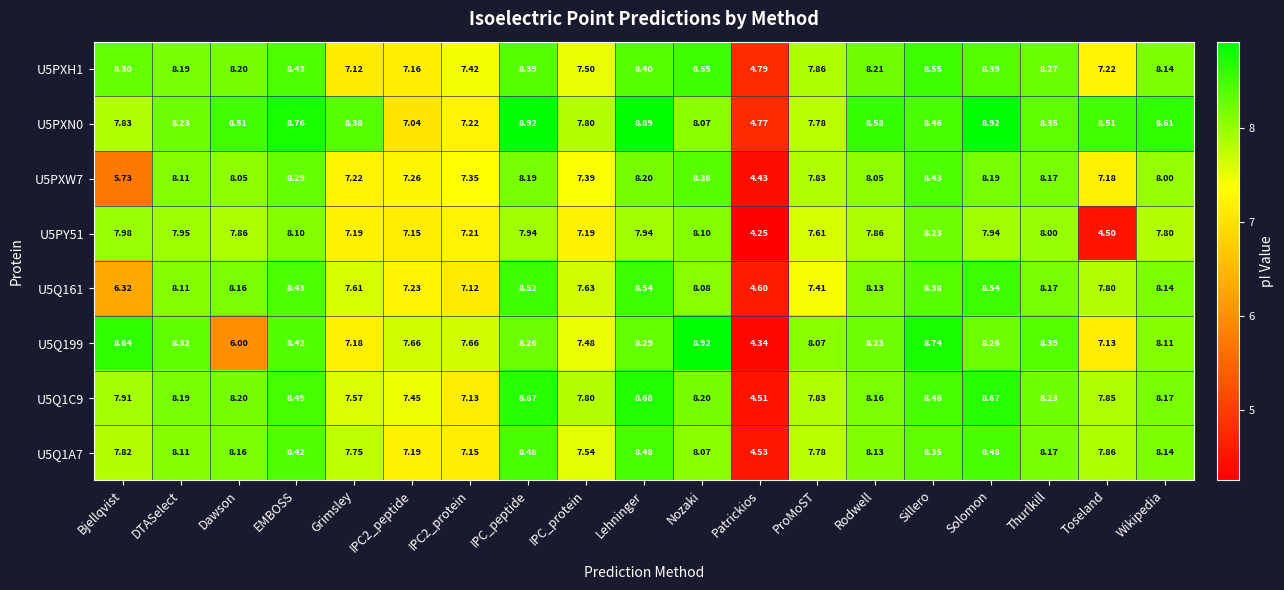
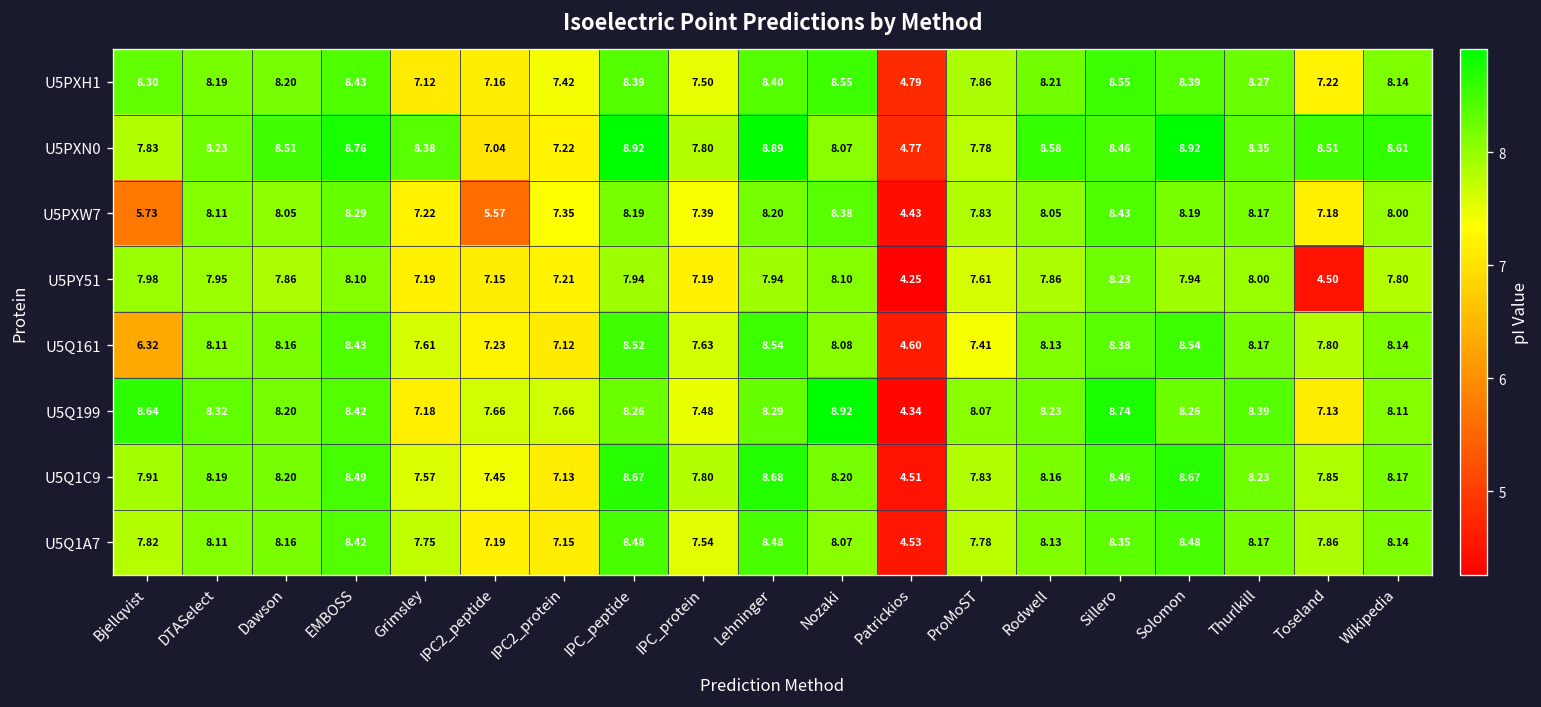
  {
    "U5PXH1": {
      "Bjellqvist": 8.30,
      "DTASelect": 8.19,
      "Dawson": 8.20,
      "EMBOSS": 8.43,
      "Grimsley": 7.12,
      "IPC2_peptide": 7.16,
      "IPC2_protein": 7.42,
      "IPC_peptide": 8.39,
      "IPC_protein": 7.50,
      "Lehninger": 8.40,
      "Nozaki": 8.55,
      "Patrickios": 4.79,
      "ProMoST": 7.86,
      "Rodwell": 8.21,
      "Sillero": 8.55,
      "Solomon": 8.39,
      "Thurlkill": 8.27,
      "Toseland": 7.22,
      "Wikipedia": 8.14
    },
    "U5PXN0": {
      "Bjellqvist": 7.83,
      "DTASelect": 8.23,
      "Dawson": 8.51,
      "EMBOSS": 8.76,
      "Grimsley": 8.38,
      "IPC2_peptide": 7.04,
      "IPC2_protein": 7.22,
      "IPC_peptide": 8.92,
      "IPC_protein": 7.80,
      "Lehninger": 8.89,
      "Nozaki": 8.07,
      "Patrickios": 4.77,
      "ProMoST": 7.78,
      "Rodwell": 8.58,
      "Sillero": 8.46,
      "Solomon": 8.92,
      "Thurlkill": 8.35,
      "Toseland": 8.51,
      "Wikipedia": 8.61
    },
    "U5PXW7": {
      "Bjellqvist": 5.73,
      "DTASelect": 8.11,
      "Dawson": 8.05,
      "EMBOSS": 8.29,
      "Grimsley": 7.22,
-     "IPC2_peptide": 7.26,
+     "IPC2_peptide": 5.57,
      "IPC2_protein": 7.35,
      "IPC_peptide": 8.19,
      "IPC_protein": 7.39,
      "Lehninger": 8.20,
      "Nozaki": 8.38,
      "Patrickios": 4.43,
      "ProMoST": 7.83,
      "Rodwell": 8.05,
      "Sillero": 8.43,
      "Solomon": 8.19,
      "Thurlkill": 8.17,
      "Toseland": 7.18,
      "Wikipedia": 8.00
    },
    "U5PY51": {
      "Bjellqvist": 7.98,
      "DTASelect": 7.95,
      "Dawson": 7.86,
      "EMBOSS": 8.10,
      "Grimsley": 7.19,
      "IPC2_peptide": 7.15,
      "IPC2_protein": 7.21,
      "IPC_peptide": 7.94,
      "IPC_protein": 7.19,
      "Lehninger": 7.94,
      "Nozaki": 8.10,
      "Patrickios": 4.25,
      "ProMoST": 7.61,
      "Rodwell": 7.86,
      "Sillero": 8.23,
      "Solomon": 7.94,
      "Thurlkill": 8.00,
      "Toseland": 4.50,
      "Wikipedia": 7.80
    },
    "U5Q161": {
      "Bjellqvist": 6.32,
      "DTASelect": 8.11,
      "Dawson": 8.16,
      "EMBOSS": 8.43,
      "Grimsley": 7.61,
      "IPC2_peptide": 7.23,
      "IPC2_protein": 7.12,
      "IPC_peptide": 8.52,
      "IPC_protein": 7.63,
      "Lehninger": 8.54,
      "Nozaki": 8.08,
      "Patrickios": 4.60,
      "ProMoST": 7.41,
      "Rodwell": 8.13,
      "Sillero": 8.38,
      "Solomon": 8.54,
      "Thurlkill": 8.17,
      "Toseland": 7.80,
      "Wikipedia": 8.14
    },
    "U5Q199": {
      "Bjellqvist": 8.64,
      "DTASelect": 8.32,
-     "Dawson": 6.00,
+     "Dawson": 8.20,
      "EMBOSS": 8.42,
      "Grimsley": 7.18,
      "IPC2_peptide": 7.66,
      "IPC2_protein": 7.66,
      "IPC_peptide": 8.26,
      "IPC_protein": 7.48,
      "Lehninger": 8.29,
      "Nozaki": 8.92,
      "Patrickios": 4.34,
      "ProMoST": 8.07,
      "Rodwell": 8.23,
      "Sillero": 8.74,
      "Solomon": 8.26,
      "Thurlkill": 8.39,
      "Toseland": 7.13,
      "Wikipedia": 8.11
    },
    "U5Q1C9": {
      "Bjellqvist": 7.91,
      "DTASelect": 8.19,
      "Dawson": 8.20,
      "EMBOSS": 8.49,
      "Grimsley": 7.57,
      "IPC2_peptide": 7.45,
      "IPC2_protein": 7.13,
      "IPC_peptide": 8.67,
      "IPC_protein": 7.80,
      "Lehninger": 8.68,
      "Nozaki": 8.20,
      "Patrickios": 4.51,
      "ProMoST": 7.83,
      "Rodwell": 8.16,
      "Sillero": 8.46,
      "Solomon": 8.67,
      "Thurlkill": 8.23,
      "Toseland": 7.85,
      "Wikipedia": 8.17
    },
    "U5Q1A7": {
      "Bjellqvist": 7.82,
      "DTASelect": 8.11,
      "Dawson": 8.16,
      "EMBOSS": 8.42,
      "Grimsley": 7.75,
      "IPC2_peptide": 7.19,
      "IPC2_protein": 7.15,
      "IPC_peptide": 8.48,
      "IPC_protein": 7.54,
      "Lehninger": 8.48,
      "Nozaki": 8.07,
      "Patrickios": 4.53,
      "ProMoST": 7.78,
      "Rodwell": 8.13,
      "Sillero": 8.35,
      "Solomon": 8.48,
      "Thurlkill": 8.17,
      "Toseland": 7.86,
      "Wikipedia": 8.14
    }
  }
